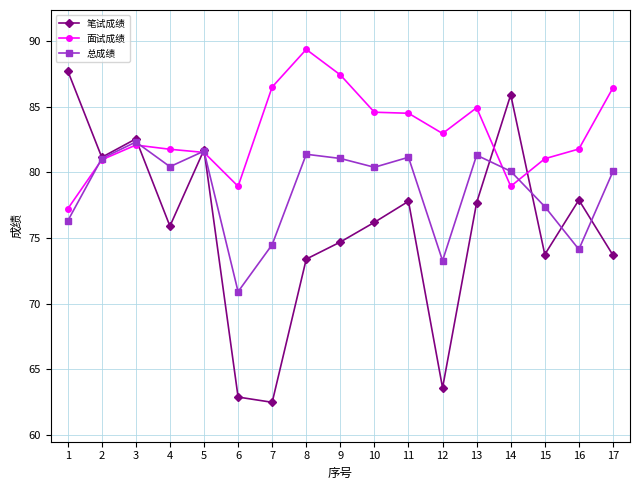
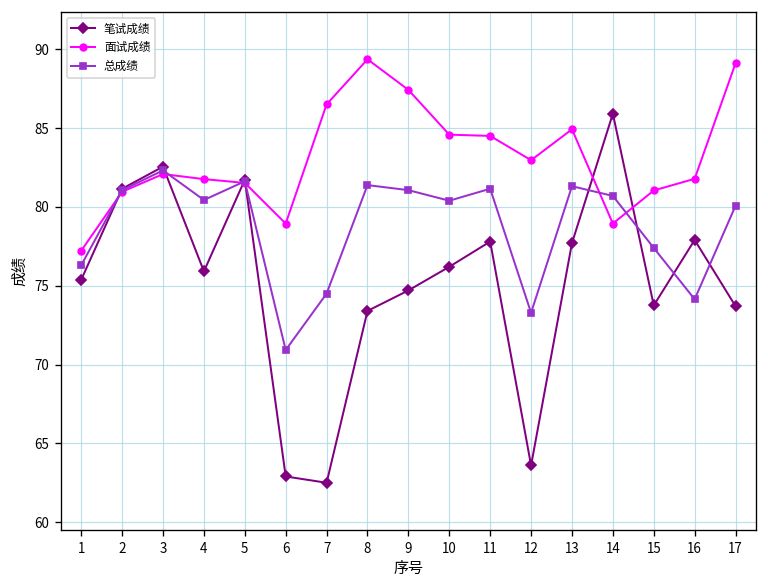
  {
    "笔试成绩": {
-     "1": 87.7,
+     "1": 75.4,
      "3": 82.6,
      "4": 75.9,
      "6": 62.9,
      "7": 62.5,
      "8": 73.4,
      "9": 74.7,
      "10": 76.2,
      "11": 77.8,
      "12": 63.6,
      "13": 77.7,
      "14": 85.9,
      "15": 73.8,
      "16": 77.9,
      "17": 73.7
    },
    "面试成绩": {
      "1": 77.2,
      "3": 82.1,
      "4": 81.8,
      "6": 78.9,
      "7": 86.5,
      "8": 89.4,
      "9": 87.4,
      "10": 84.6,
      "11": 84.5,
      "12": 83.0,
      "13": 84.9,
      "14": 78.9,
      "15": 81.0,
      "16": 81.8,
-     "17": 86.4
+     "17": 89.1
    },
    "总成绩": {
      "1": 76.3,
      "3": 82.3,
      "4": 80.4,
      "6": 70.9,
      "7": 74.5,
      "8": 81.4,
      "9": 81.1,
      "10": 80.4,
      "11": 81.2,
      "12": 73.3,
      "13": 81.3,
-     "14": 80.1,
+     "14": 80.7,
      "15": 77.4,
      "16": 74.1,
      "17": 80.1
    }
  }
